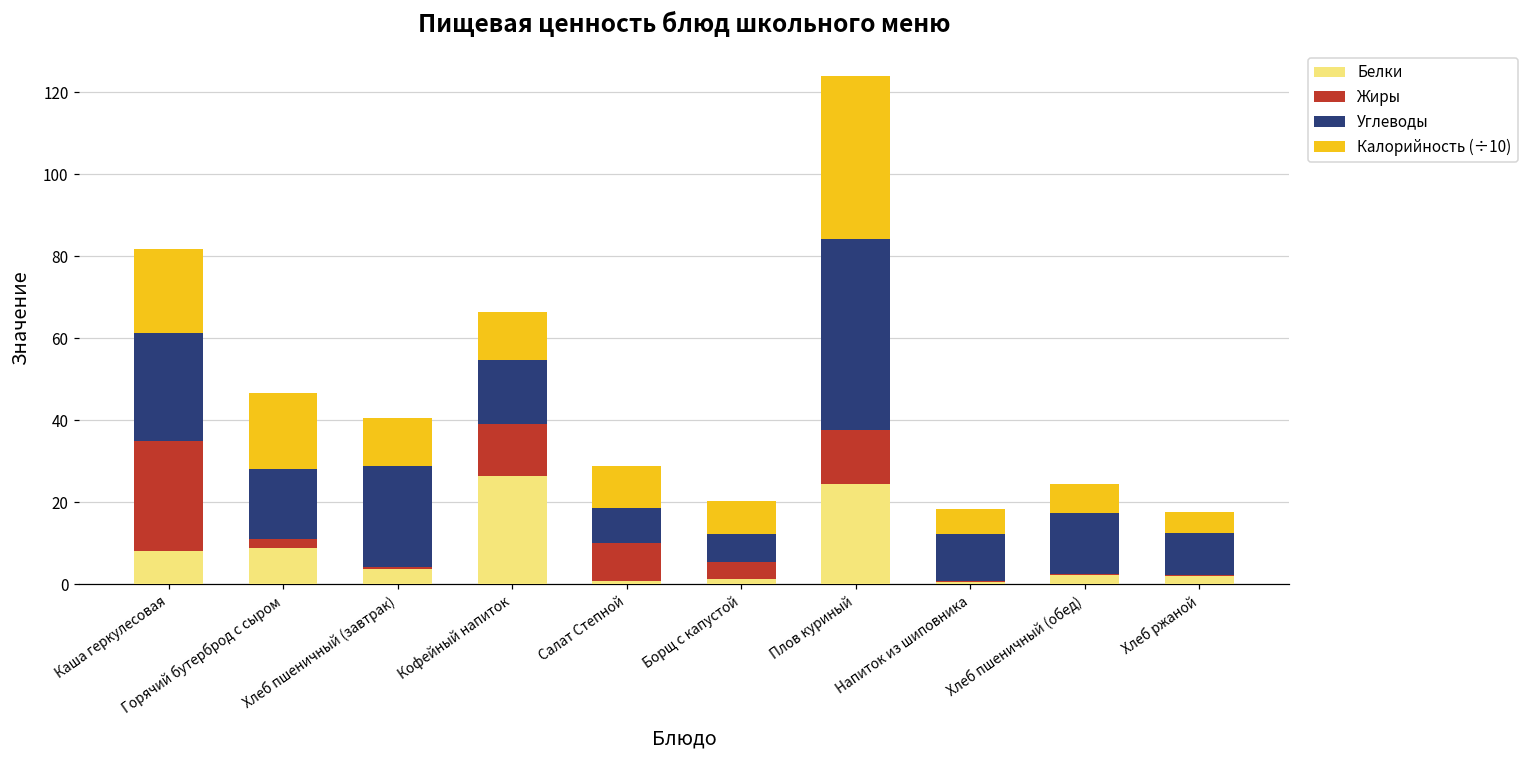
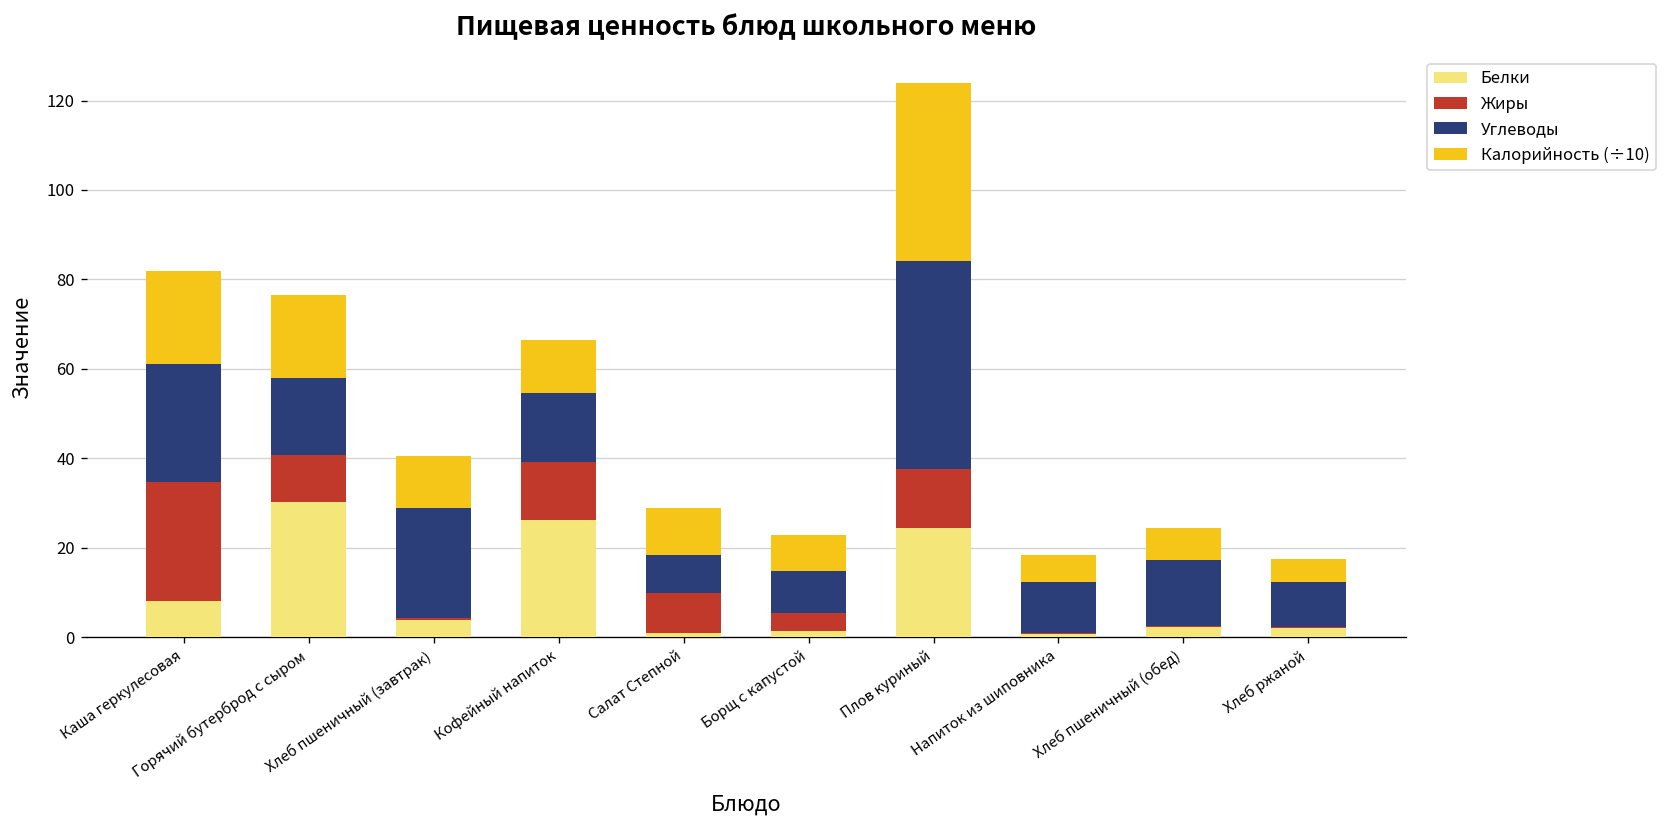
  {
    "Белки": {
      "Каша геркулесовая": 8,
-     "Горячий бутерброд с сыром": 9,
+     "Горячий бутерброд с сыром": 30,
      "Хлеб пшеничный (завтрак)": 4,
      "Кофейный напиток": 26,
      "Салат Степной": 1,
      "Борщ с капустой": 1,
      "Плов куриный": 24,
      "Хлеб пшеничный (обед)": 2,
      "Хлеб ржаной": 2
    },
    "Жиры": {
      "Каша геркулесовая": 27,
-     "Горячий бутерброд с сыром": 2,
+     "Горячий бутерброд с сыром": 11,
      "Кофейный напиток": 13,
      "Салат Степной": 9,
      "Борщ с капустой": 4,
      "Плов куриный": 13
    },
    "Углеводы": {
      "Каша геркулесовая": 26,
      "Горячий бутерброд с сыром": 17,
      "Хлеб пшеничный (завтрак)": 25,
      "Кофейный напиток": 16,
      "Салат Степной": 9,
-     "Борщ с капустой": 7,
+     "Борщ с капустой": 9,
      "Плов куриный": 47,
      "Напиток из шиповника": 11,
      "Хлеб пшеничный (обед)": 15,
      "Хлеб ржаной": 10
    },
    "Калорийность (÷10)": {
      "Каша геркулесовая": 21,
      "Горячий бутерброд с сыром": 19,
      "Хлеб пшеничный (завтрак)": 12,
      "Кофейный напиток": 12,
      "Салат Степной": 10,
      "Борщ с капустой": 8,
      "Плов куриный": 40,
      "Напиток из шиповника": 6,
      "Хлеб пшеничный (обед)": 7,
      "Хлеб ржаной": 5
    }
  }
